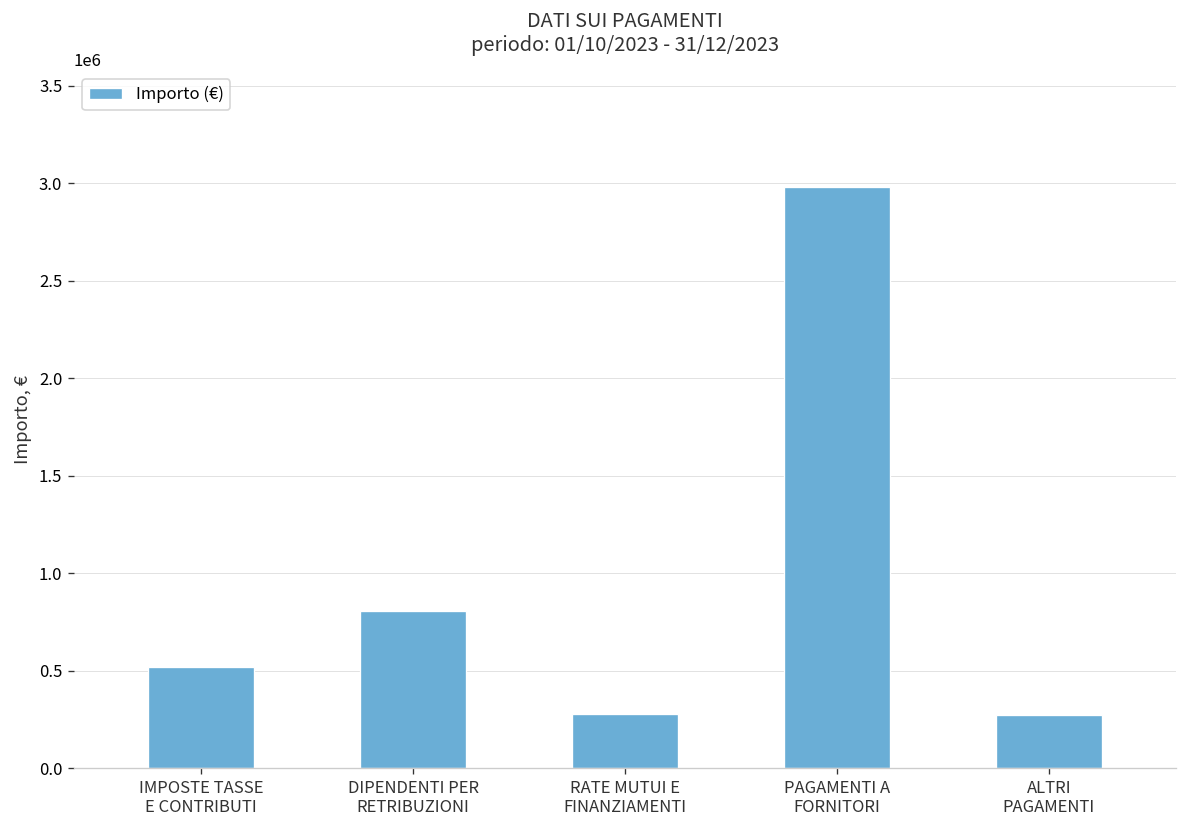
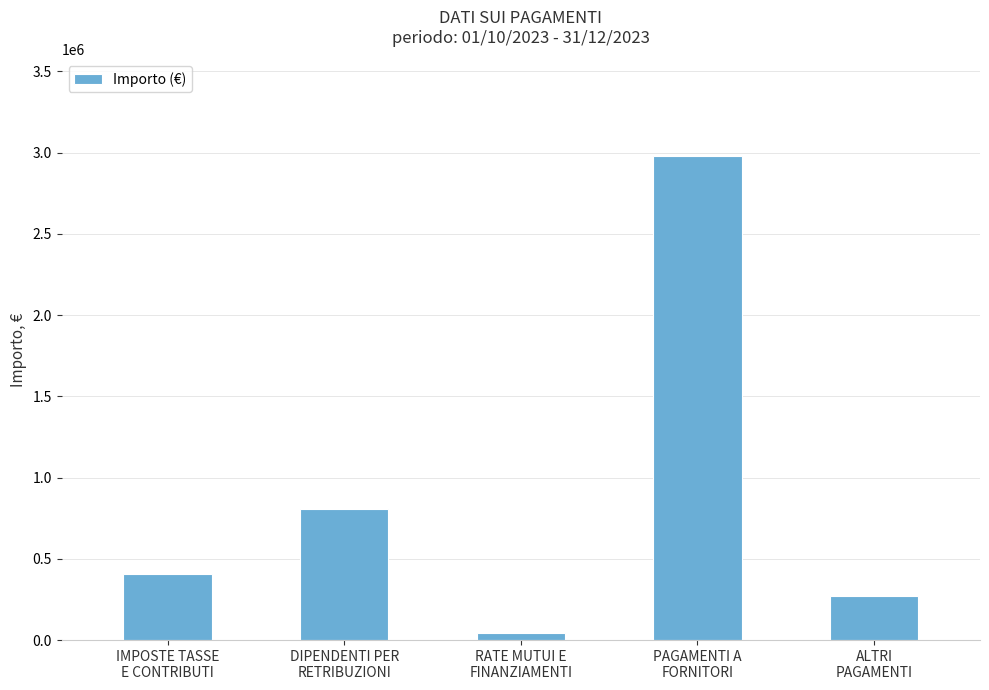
  {
-   "IMPOSTE TASSE E CONTRIBUTI": 520000,
+   "IMPOSTE TASSE E CONTRIBUTI": 400000,
    "DIPENDENTI PER RETRIBUZIONI": 800000,
-   "RATE MUTUI E FINANZIAMENTI": 280000,
+   "RATE MUTUI E FINANZIAMENTI": 40000,
    "PAGAMENTI A FORNITORI": 2980000,
    "ALTRI PAGAMENTI": 270000
  }
